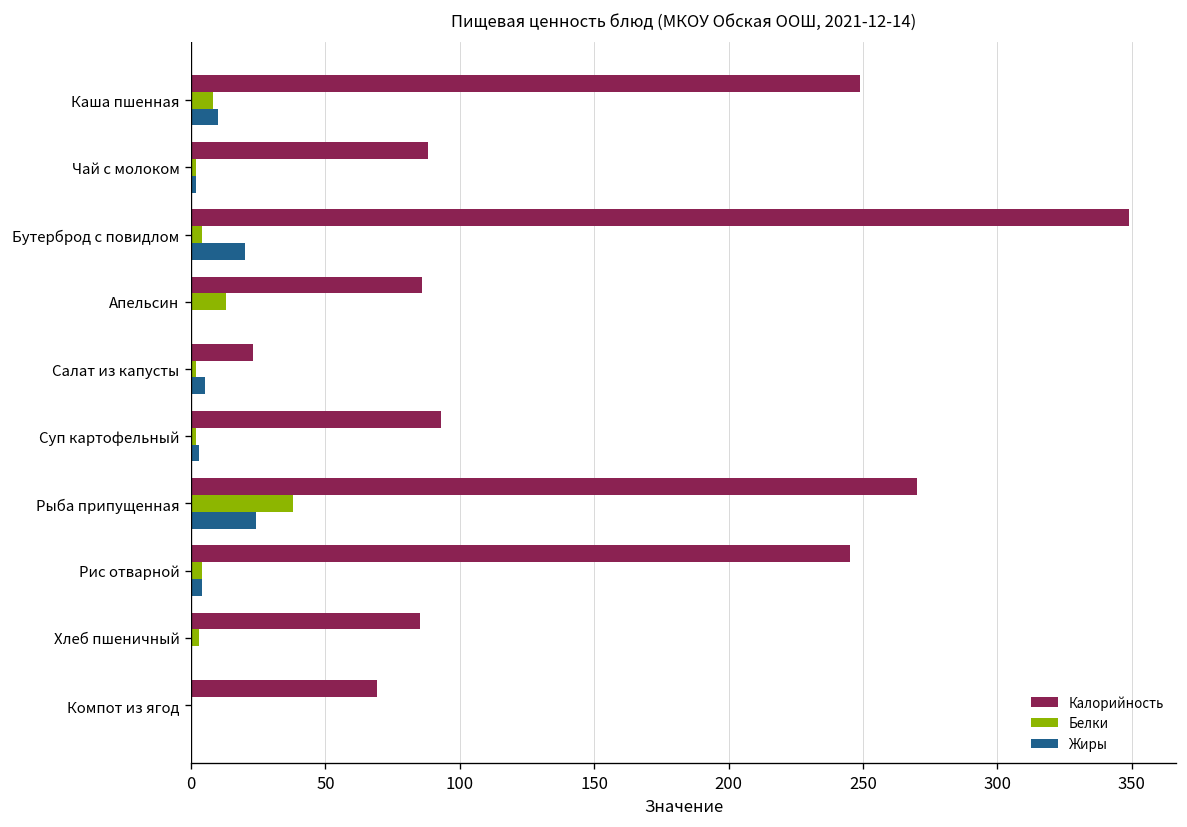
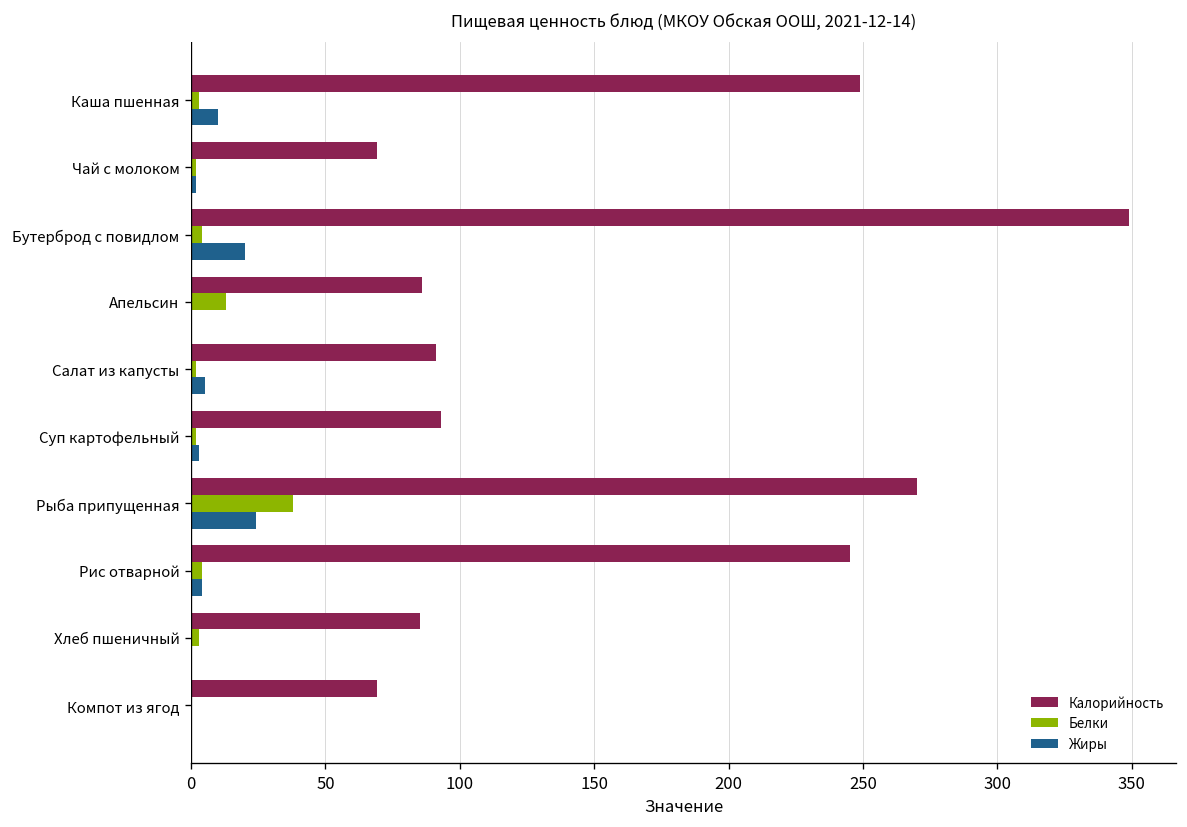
  {
    "Калорийность": {
      "Каша пшенная": 249,
-     "Чай с молоком": 88,
+     "Чай с молоком": 69,
      "Бутерброд с повидлом": 349,
      "Апельсин": 86,
-     "Салат из капусты": 23,
+     "Салат из капусты": 91,
      "Суп картофельный": 93,
      "Рыба припущенная": 270,
      "Рис отварной": 245,
      "Хлеб пшеничный": 85,
      "Компот из ягод": 69
    },
    "Белки": {
-     "Каша пшенная": 8,
+     "Каша пшенная": 3,
      "Чай с молоком": 2,
      "Бутерброд с повидлом": 4,
      "Апельсин": 13,
      "Салат из капусты": 2,
      "Суп картофельный": 2,
      "Рыба припущенная": 38,
      "Рис отварной": 4,
      "Хлеб пшеничный": 3,
      "Компот из ягод": 0
    },
    "Жиры": {
      "Каша пшенная": 10,
      "Чай с молоком": 2,
      "Бутерброд с повидлом": 20,
      "Апельсин": 0,
      "Салат из капусты": 5,
      "Суп картофельный": 3,
      "Рыба припущенная": 24,
      "Рис отварной": 4,
      "Хлеб пшеничный": 0,
      "Компот из ягод": 0
    }
  }
